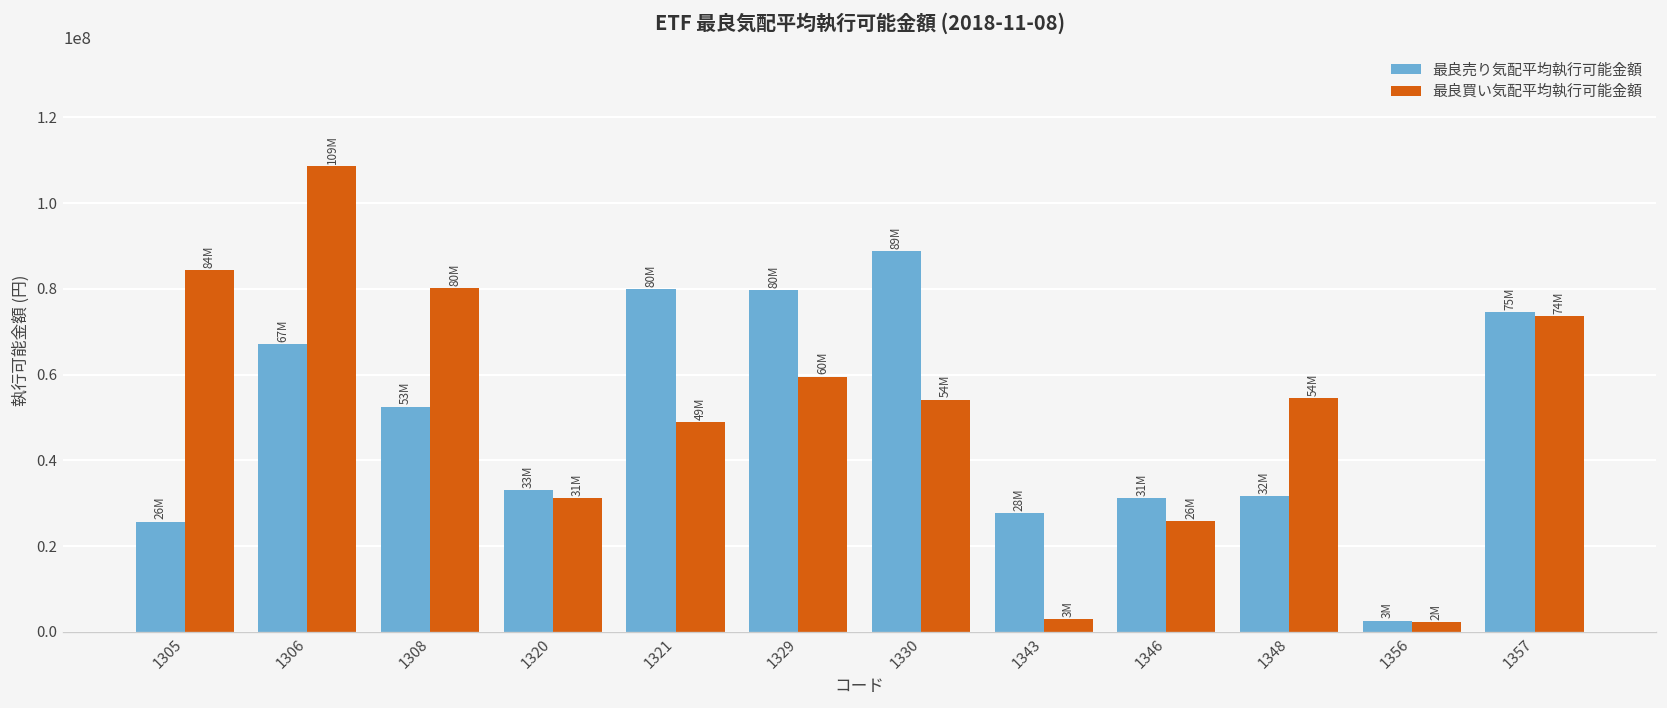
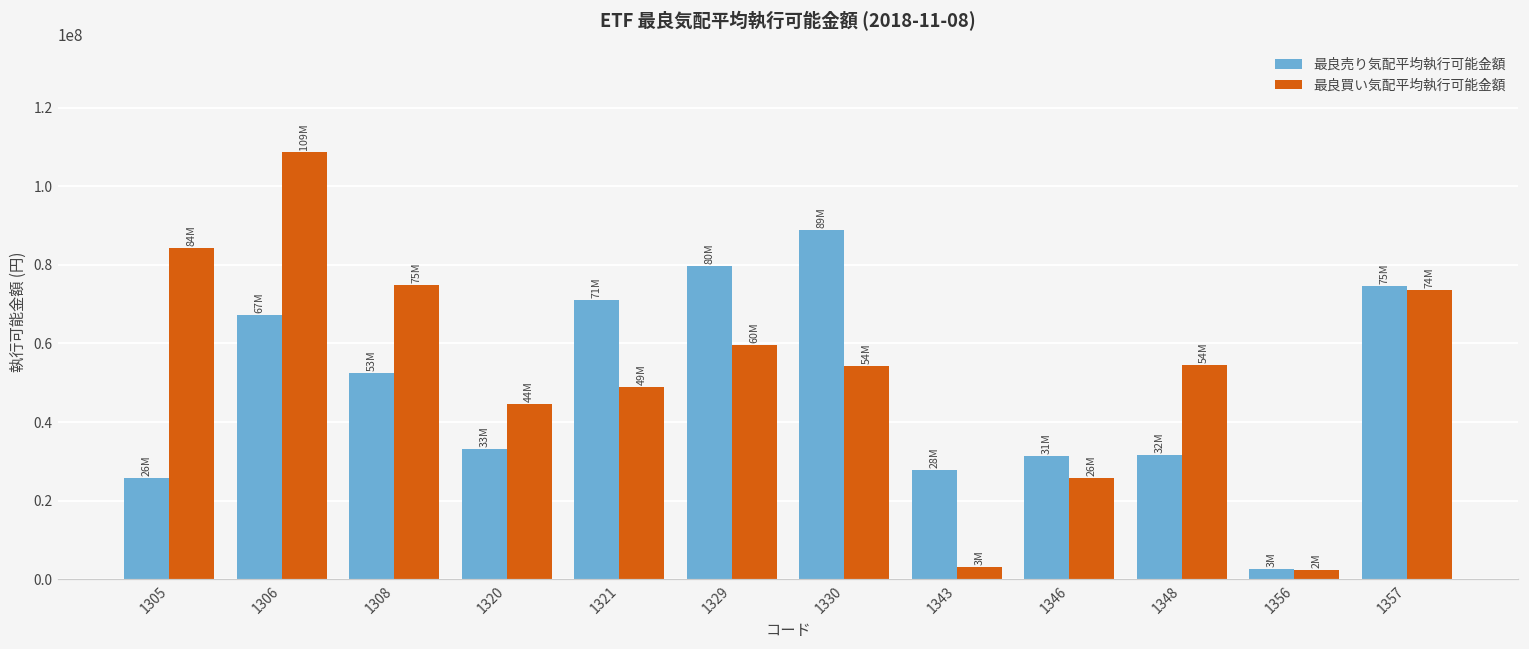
  {
    "最良売り気配平均執行可能金額": {
      "1305": "26M",
      "1306": "67M",
      "1308": "53M",
      "1320": "33M",
-     "1321": "80M",
+     "1321": "71M",
      "1329": "80M",
      "1330": "89M",
      "1343": "28M",
      "1346": "31M",
      "1348": "32M",
      "1356": "3M",
      "1357": "75M"
    },
    "最良買い気配平均執行可能金額": {
      "1305": "84M",
      "1306": "109M",
-     "1308": "80M",
-     "1320": "31M",
+     "1308": "75M",
+     "1320": "44M",
      "1321": "49M",
      "1329": "60M",
      "1330": "54M",
      "1343": "3M",
      "1346": "26M",
      "1348": "54M",
      "1356": "2M",
      "1357": "74M"
    }
  }
